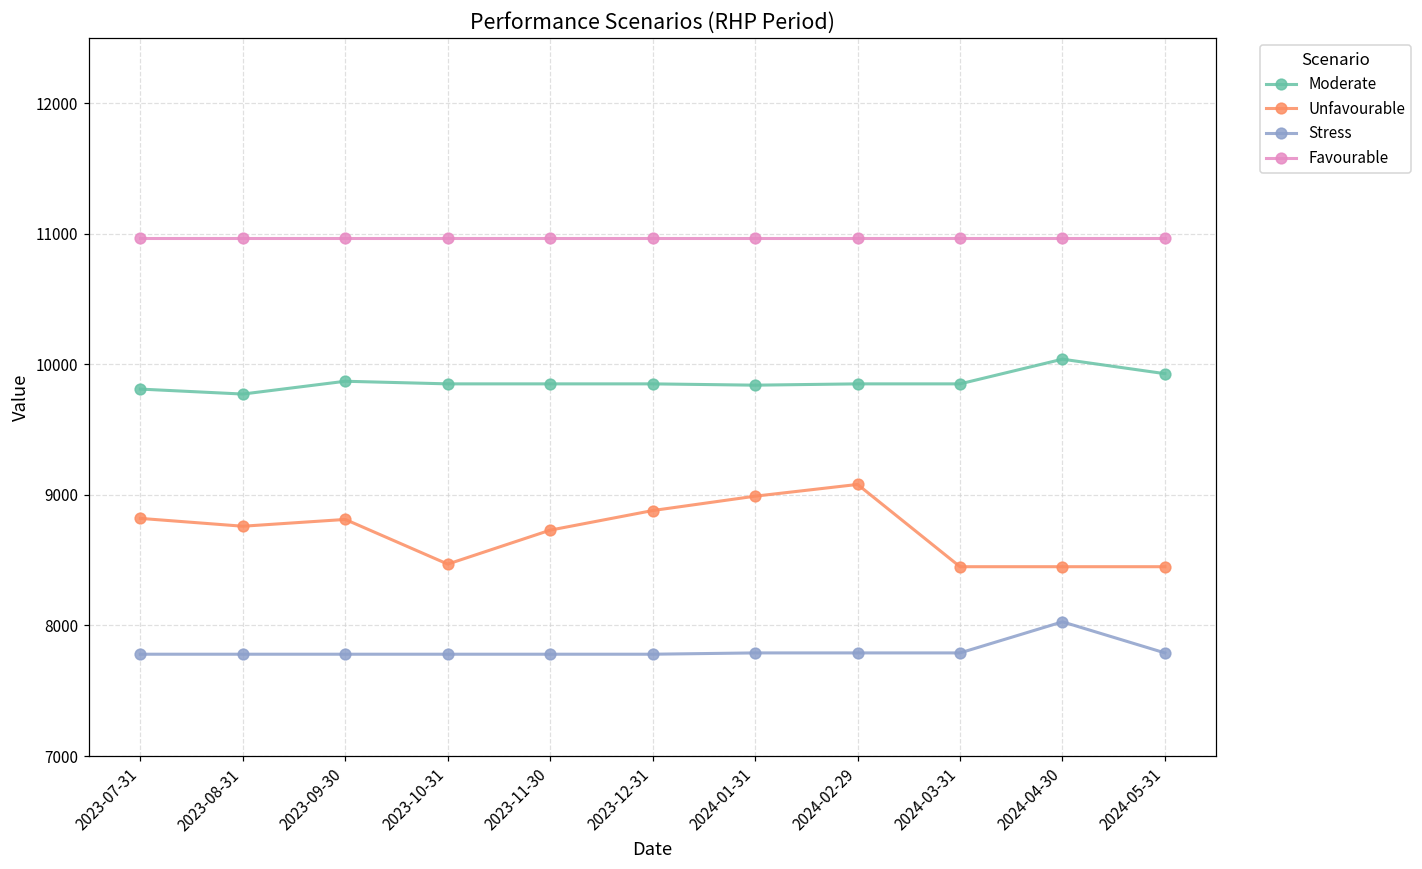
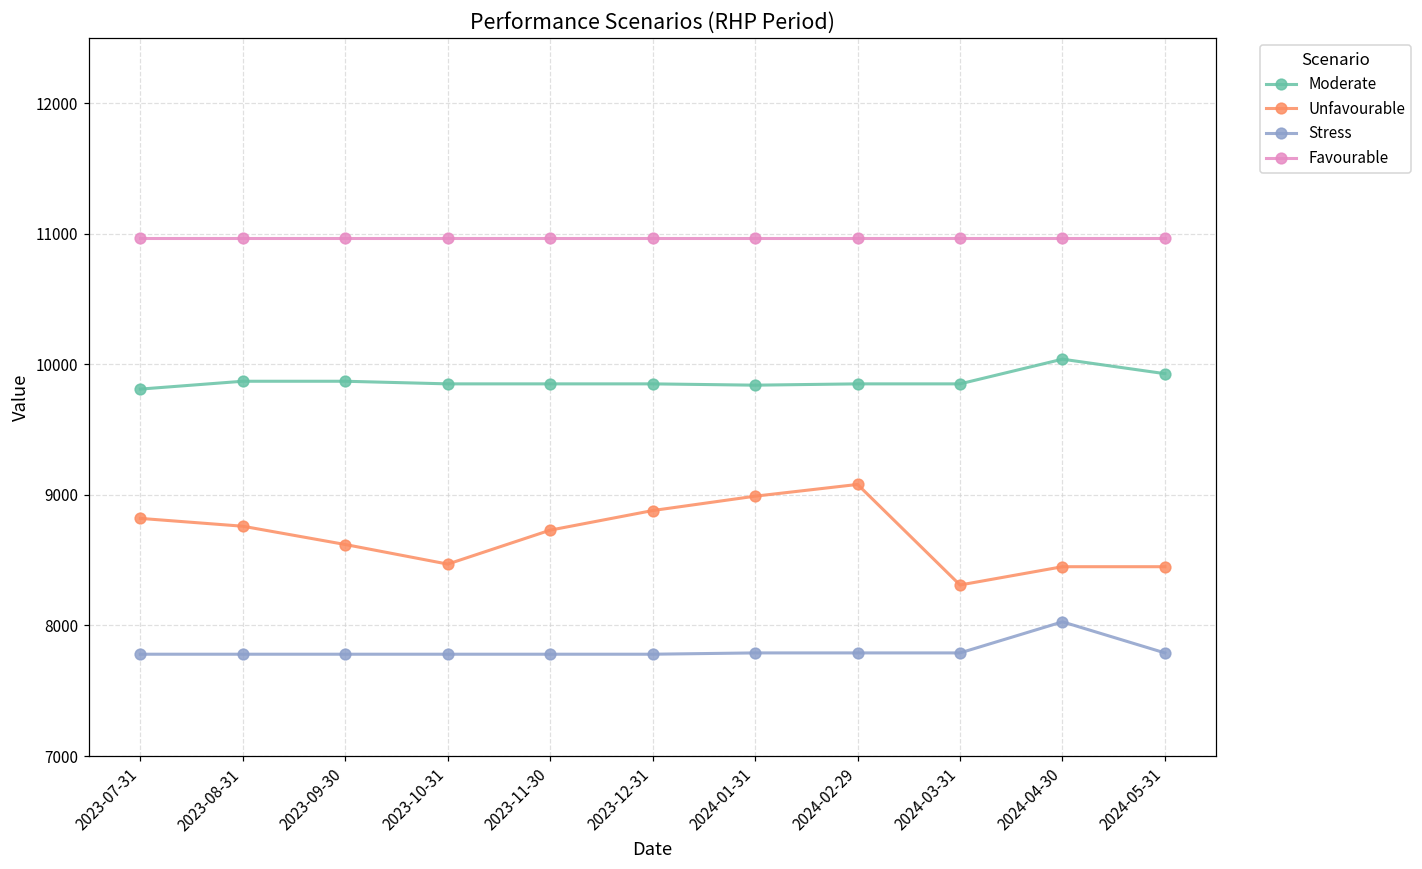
  {
    "Moderate": {
      "2023-07-31": 9810,
-     "2023-08-31": 9770,
+     "2023-08-31": 9870,
      "2023-09-30": 9870,
      "2023-10-31": 9850,
      "2023-11-30": 9850,
      "2023-12-31": 9850,
      "2024-01-31": 9840,
      "2024-02-29": 9850,
      "2024-03-31": 9850,
      "2024-04-30": 10040,
      "2024-05-31": 9930
    },
    "Unfavourable": {
      "2023-07-31": 8820,
      "2023-08-31": 8760,
-     "2023-09-30": 8810,
+     "2023-09-30": 8620,
      "2023-10-31": 8470,
      "2023-11-30": 8730,
      "2023-12-31": 8880,
      "2024-01-31": 8990,
      "2024-02-29": 9080,
-     "2024-03-31": 8450,
+     "2024-03-31": 8310,
      "2024-04-30": 8450,
      "2024-05-31": 8450
    },
    "Stress": {
      "2023-07-31": 7780,
      "2023-08-31": 7780,
      "2023-09-30": 7780,
      "2023-10-31": 7780,
      "2023-11-30": 7780,
      "2023-12-31": 7780,
      "2024-01-31": 7790,
      "2024-02-29": 7790,
      "2024-03-31": 7790,
      "2024-04-30": 8030,
      "2024-05-31": 7790
    },
    "Favourable": {
      "2023-07-31": 10970,
      "2023-08-31": 10970,
      "2023-09-30": 10970,
      "2023-10-31": 10970,
      "2023-11-30": 10970,
      "2023-12-31": 10970,
      "2024-01-31": 10970,
      "2024-02-29": 10970,
      "2024-03-31": 10970,
      "2024-04-30": 10970,
      "2024-05-31": 10970
    }
  }
